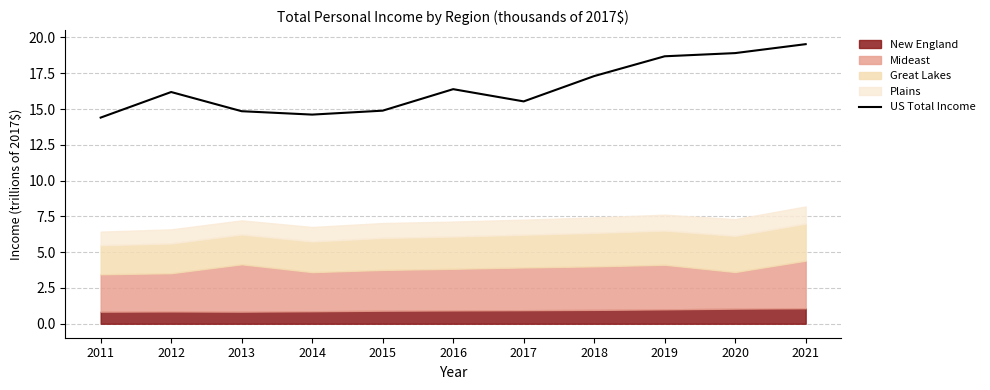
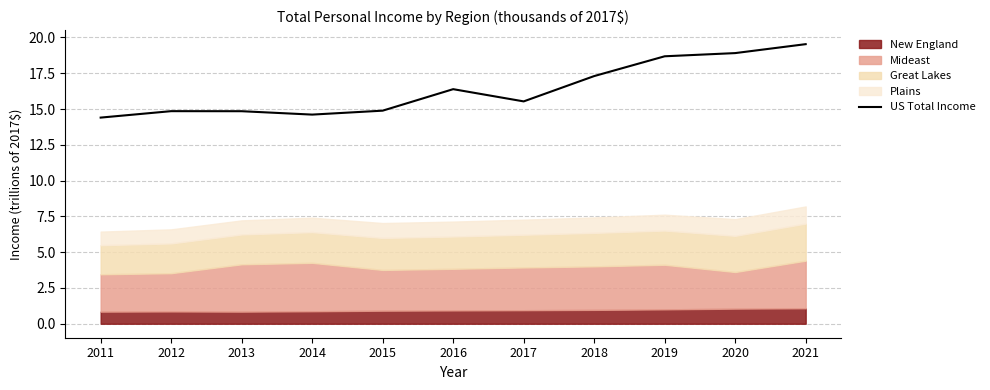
  {
    "US Total Income": {
      "2011": 14.4,
-     "2012": 16.2,
+     "2012": 14.9,
      "2013": 14.8,
      "2014": 14.6,
      "2015": 14.9,
      "2016": 16.4,
      "2017": 15.5,
      "2018": 17.3,
      "2019": 18.7,
      "2020": 18.9,
      "2021": 19.5
    },
    "New England": {
      "2011": 0.8,
      "2012": 0.9,
      "2013": 0.8,
      "2014": 0.9,
      "2015": 0.9,
      "2016": 0.9,
      "2017": 0.9,
      "2018": 1.0,
      "2019": 1.0,
      "2020": 1.1,
      "2021": 1.1
    },
    "Mideast": {
      "2011": 2.6,
      "2012": 2.7,
      "2013": 3.3,
-     "2014": 2.7,
+     "2014": 3.4,
      "2015": 2.8,
      "2016": 2.9,
      "2017": 3.0,
      "2018": 3.0,
      "2019": 3.1,
      "2020": 2.6,
      "2021": 3.3
    }
  }
